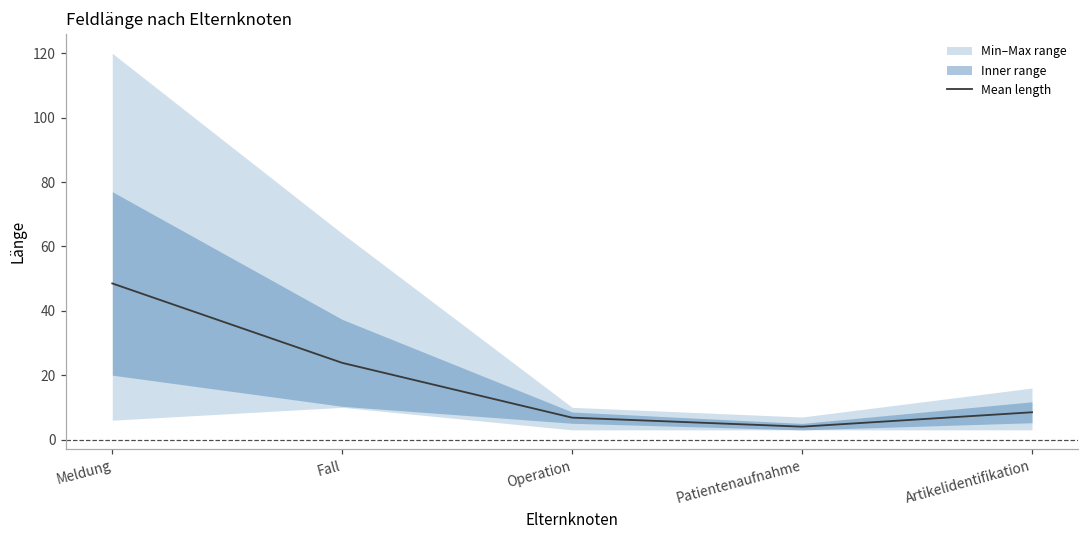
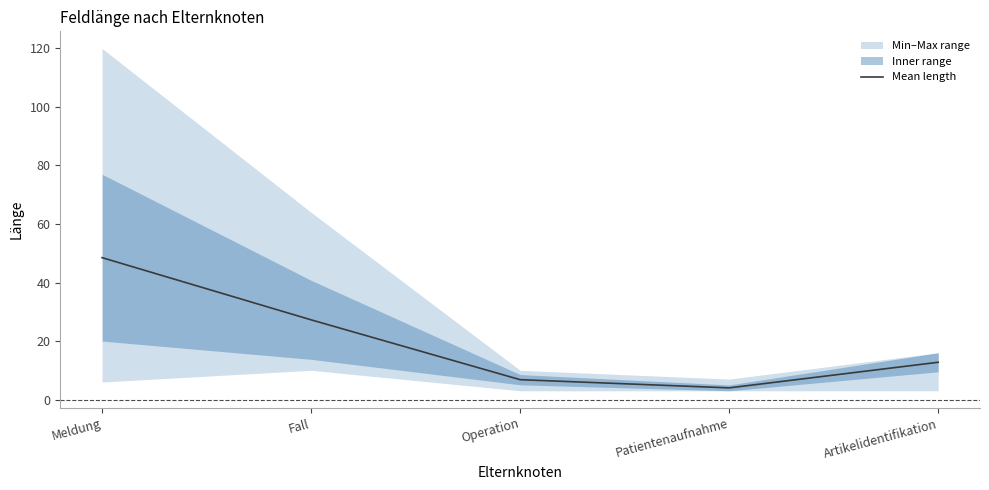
  {
    "Mean length": {
      "Meldung": 49,
-     "Fall": 24,
+     "Fall": 27,
      "Operation": 7,
      "Patientenaufnahme": 4,
-     "Artikelidentifikation": 8
+     "Artikelidentifikation": 13
    }
  }
